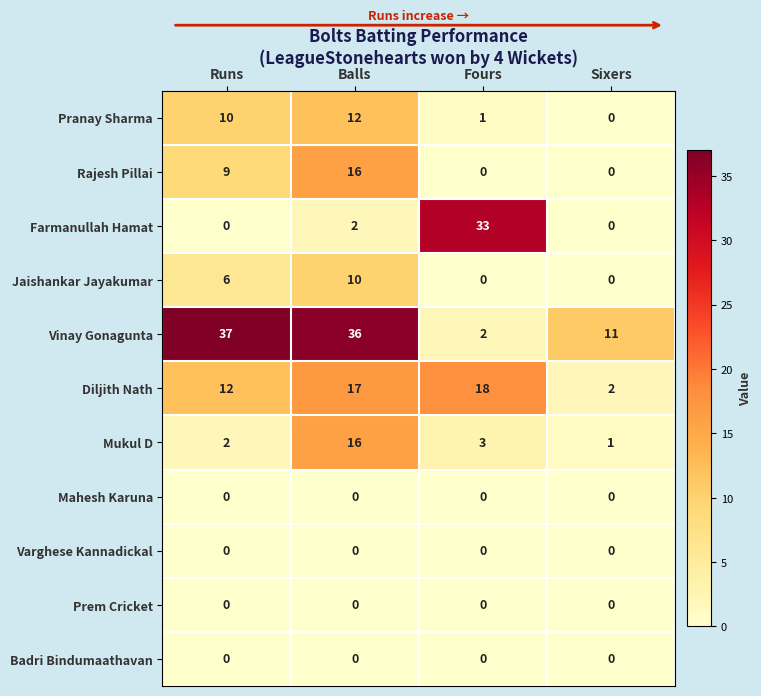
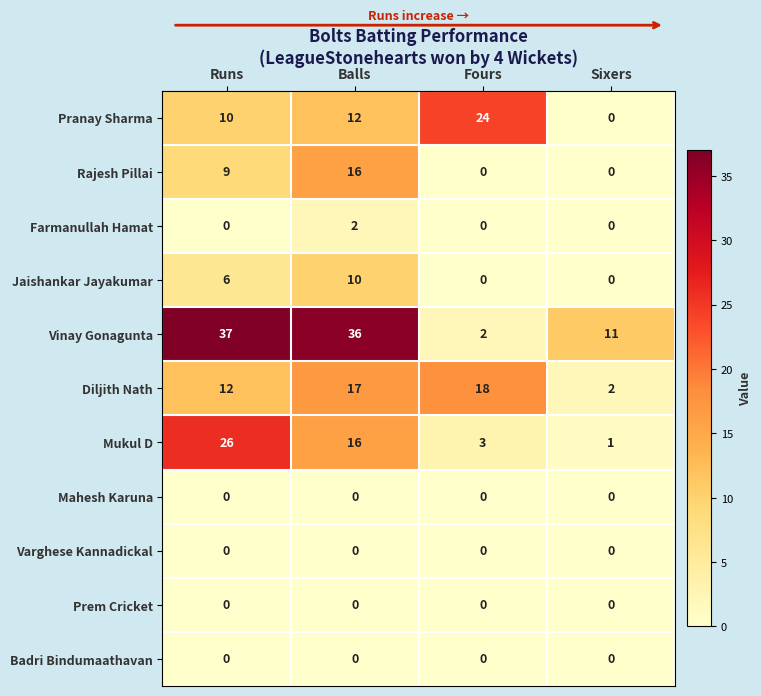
  {
    "Pranay Sharma": {
      "Runs": 10,
      "Balls": 12,
-     "Fours": 1,
+     "Fours": 24,
      "Sixers": 0
    },
    "Rajesh Pillai": {
      "Runs": 9,
      "Balls": 16,
      "Fours": 0,
      "Sixers": 0
    },
    "Farmanullah Hamat": {
      "Runs": 0,
      "Balls": 2,
-     "Fours": 33,
+     "Fours": 0,
      "Sixers": 0
    },
    "Jaishankar Jayakumar": {
      "Runs": 6,
      "Balls": 10,
      "Fours": 0,
      "Sixers": 0
    },
    "Vinay Gonagunta": {
      "Runs": 37,
      "Balls": 36,
      "Fours": 2,
      "Sixers": 11
    },
    "Diljith Nath": {
      "Runs": 12,
      "Balls": 17,
      "Fours": 18,
      "Sixers": 2
    },
    "Mukul D": {
-     "Runs": 2,
+     "Runs": 26,
      "Balls": 16,
      "Fours": 3,
      "Sixers": 1
    },
    "Mahesh Karuna": {
      "Runs": 0,
      "Balls": 0,
      "Fours": 0,
      "Sixers": 0
    },
    "Varghese Kannadickal": {
      "Runs": 0,
      "Balls": 0,
      "Fours": 0,
      "Sixers": 0
    },
    "Prem Cricket": {
      "Runs": 0,
      "Balls": 0,
      "Fours": 0,
      "Sixers": 0
    },
    "Badri Bindumaathavan": {
      "Runs": 0,
      "Balls": 0,
      "Fours": 0,
      "Sixers": 0
    }
  }
